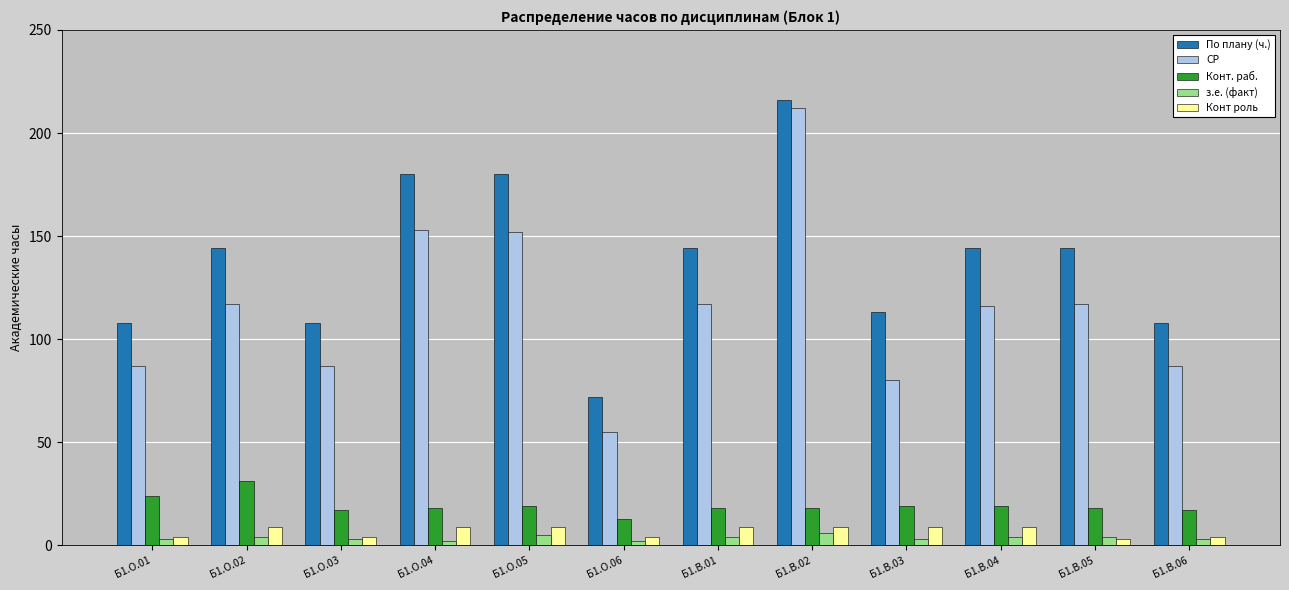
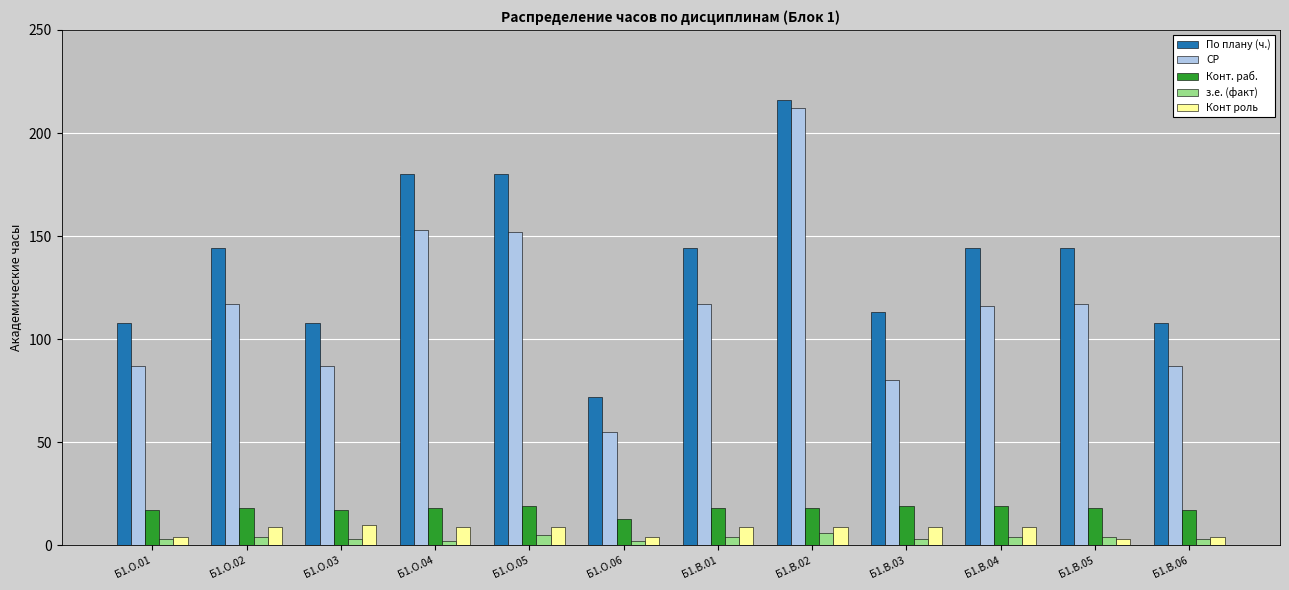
  {
    "По плану (ч.)": {
      "Б1.О.01": 108,
      "Б1.О.02": 144,
      "Б1.О.03": 108,
      "Б1.О.04": 180,
      "Б1.О.05": 180,
      "Б1.О.06": 72,
      "Б1.В.01": 144,
      "Б1.В.02": 216,
      "Б1.В.03": 113,
      "Б1.В.04": 144,
      "Б1.В.05": 144,
      "Б1.В.06": 108
    },
    "СР": {
      "Б1.О.01": 87,
      "Б1.О.02": 117,
      "Б1.О.03": 87,
      "Б1.О.04": 153,
      "Б1.О.05": 152,
      "Б1.О.06": 55,
      "Б1.В.01": 117,
      "Б1.В.02": 212,
      "Б1.В.03": 80,
      "Б1.В.04": 116,
      "Б1.В.05": 117,
      "Б1.В.06": 87
    },
    "Конт. раб.": {
-     "Б1.О.01": 24,
-     "Б1.О.02": 31,
+     "Б1.О.01": 17,
+     "Б1.О.02": 18,
      "Б1.О.03": 17,
      "Б1.О.04": 18,
      "Б1.О.05": 19,
      "Б1.О.06": 13,
      "Б1.В.01": 18,
      "Б1.В.02": 18,
      "Б1.В.03": 19,
      "Б1.В.04": 19,
      "Б1.В.05": 18,
      "Б1.В.06": 17
    },
    "з.е. (факт)": {
      "Б1.О.01": 3,
      "Б1.О.02": 4,
      "Б1.О.03": 3,
      "Б1.О.04": 2,
      "Б1.О.05": 5,
      "Б1.О.06": 2,
      "Б1.В.01": 4,
      "Б1.В.02": 6,
      "Б1.В.03": 3,
      "Б1.В.04": 4,
      "Б1.В.05": 4,
      "Б1.В.06": 3
    },
    "Конт роль": {
      "Б1.О.01": 4,
      "Б1.О.02": 9,
-     "Б1.О.03": 4,
+     "Б1.О.03": 10,
      "Б1.О.04": 9,
      "Б1.О.05": 9,
      "Б1.О.06": 4,
      "Б1.В.01": 9,
      "Б1.В.02": 9,
      "Б1.В.03": 9,
      "Б1.В.04": 9,
      "Б1.В.05": 3,
      "Б1.В.06": 4
    }
  }
